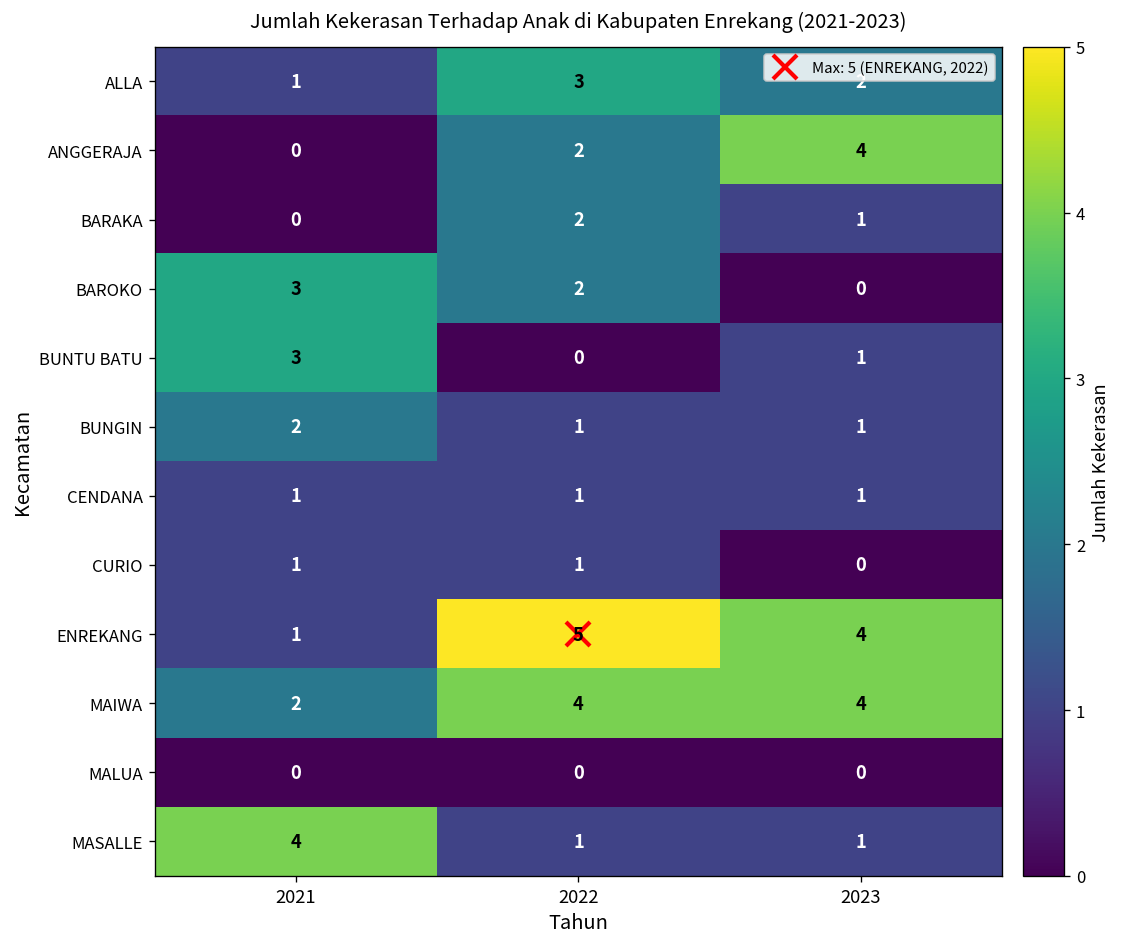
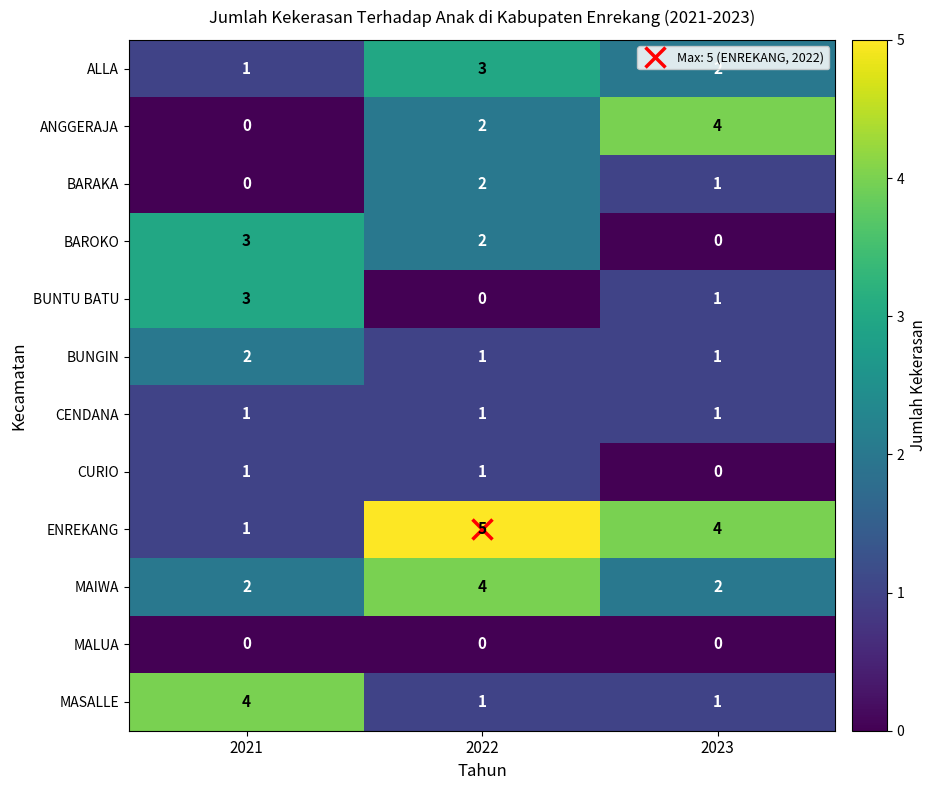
  {
    "ALLA": {
      "2021": 1,
      "2022": 3
    },
    "ANGGERAJA": {
      "2021": 0,
      "2022": 2,
      "2023": 4
    },
    "BARAKA": {
      "2021": 0,
      "2022": 2,
      "2023": 1
    },
    "BAROKO": {
      "2021": 3,
      "2022": 2,
      "2023": 0
    },
    "BUNTU BATU": {
      "2021": 3,
      "2022": 0,
      "2023": 1
    },
    "BUNGIN": {
      "2021": 2,
      "2022": 1,
      "2023": 1
    },
    "CENDANA": {
      "2021": 1,
      "2022": 1,
      "2023": 1
    },
    "CURIO": {
      "2021": 1,
      "2022": 1,
      "2023": 0
    },
    "ENREKANG": {
      "2021": 1,
      "2023": 4
    },
    "MAIWA": {
      "2021": 2,
      "2022": 4,
-     "2023": 4
+     "2023": 2
    },
    "MALUA": {
      "2021": 0,
      "2022": 0,
      "2023": 0
    },
    "MASALLE": {
      "2021": 4,
      "2022": 1,
      "2023": 1
    }
  }
